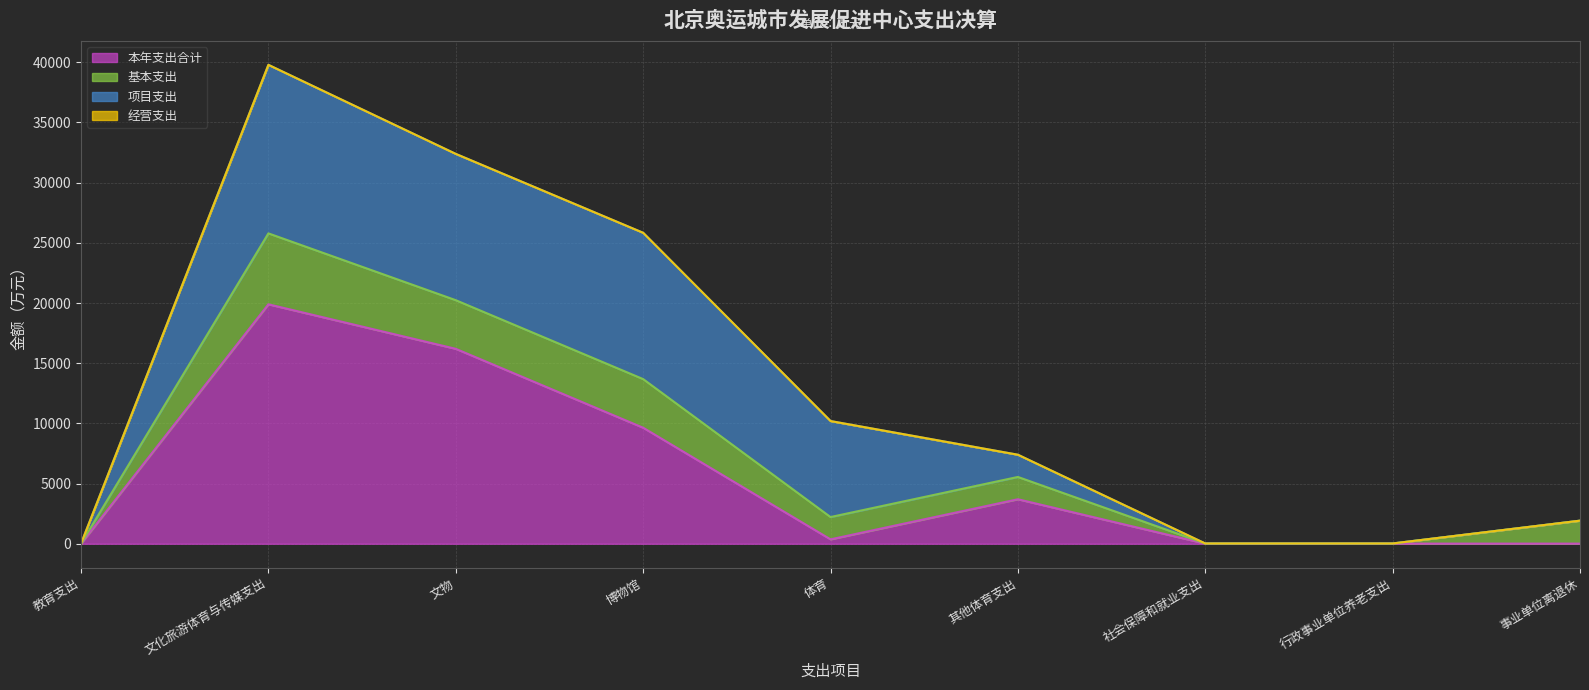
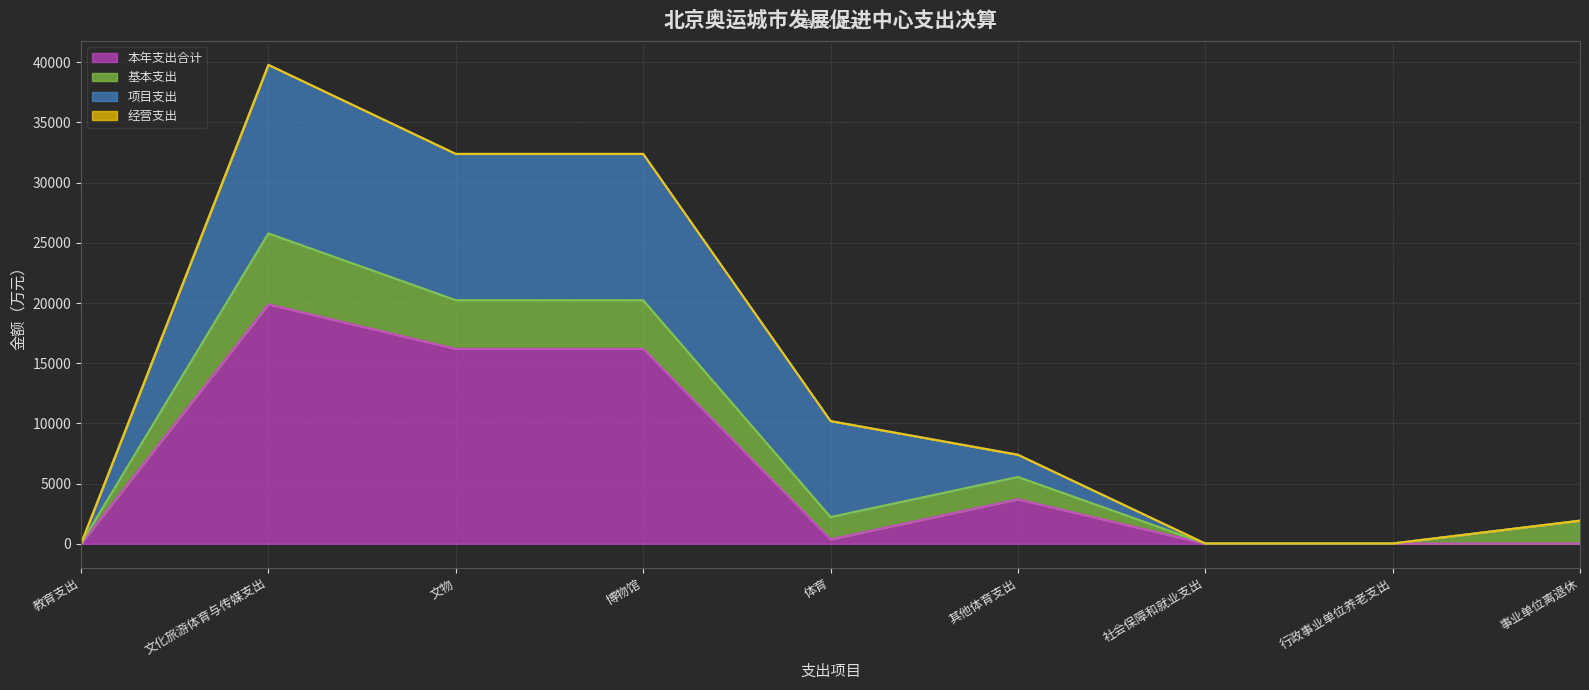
  {
    "本年支出合计": {
      "文化旅游体育与传媒支出": 19900,
      "文物": 16200,
-     "博物馆": 9600,
+     "博物馆": 16200,
      "体育": 400,
      "其他体育支出": 3700,
      "事业单位离退休": 0
    },
    "基本支出": {
      "文化旅游体育与传媒支出": 5900,
      "文物": 4000,
      "博物馆": 4000,
      "体育": 1900,
      "其他体育支出": 1900
    }
  }
